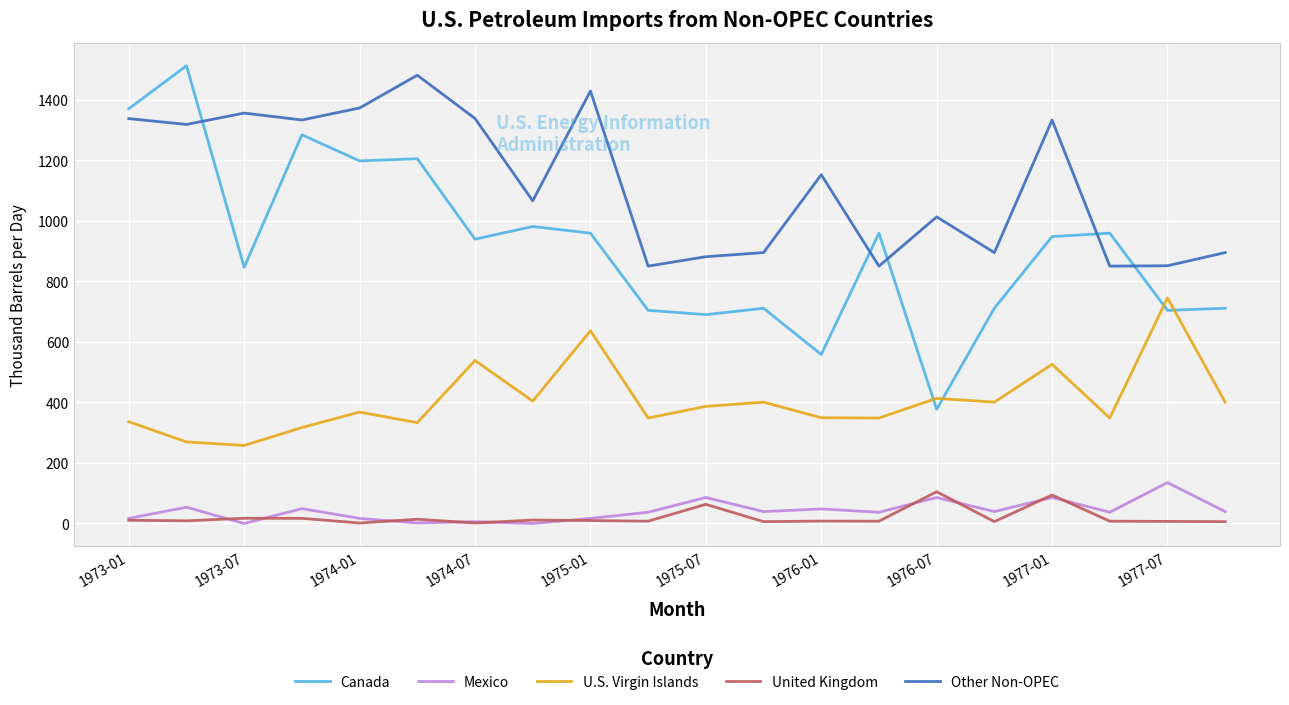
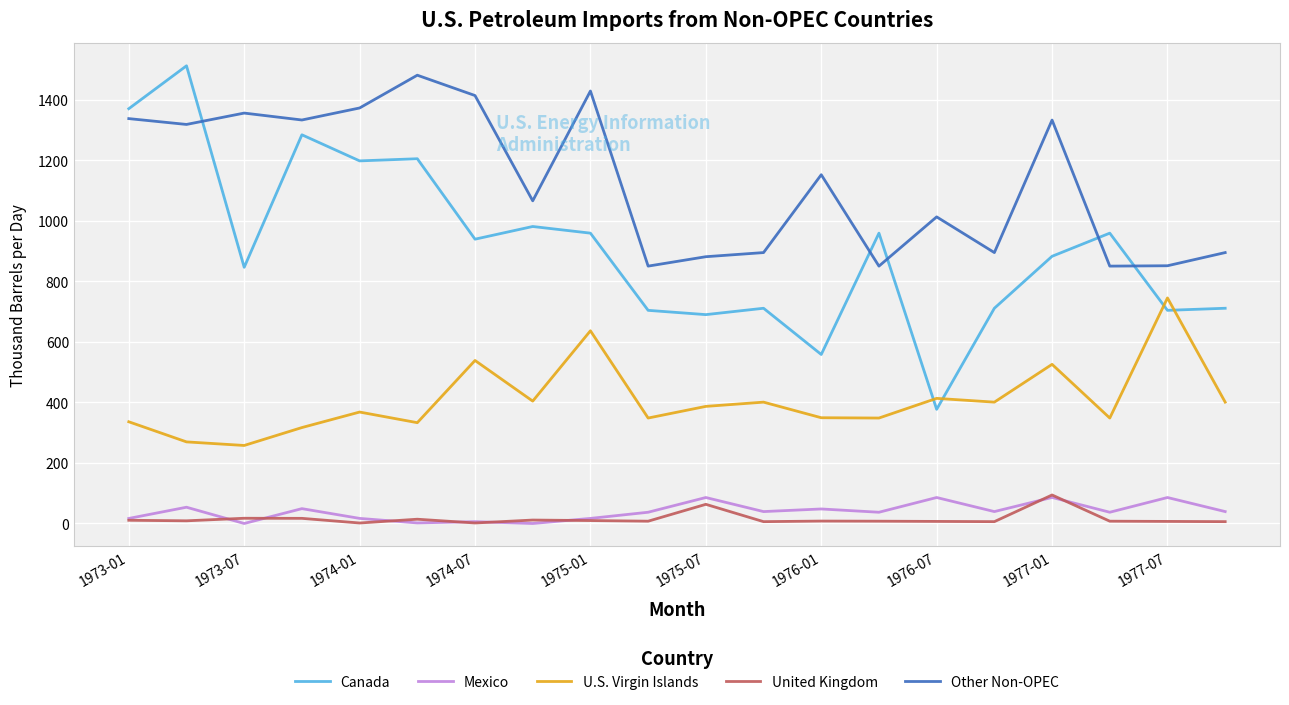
  {
    "Canada": {
      "1973-01": 1370,
      "1973-07": 850,
      "1974-01": 1200,
      "1974-07": 940,
      "1975-01": 960,
      "1975-07": 690,
      "1976-01": 560,
      "1976-07": 380,
-     "1977-01": 950,
+     "1977-01": 880,
      "1977-07": 700
    },
    "Mexico": {
      "1973-07": 0,
      "1974-01": 20,
      "1975-07": 90,
      "1976-01": 50,
      "1976-07": 90,
-     "1977-07": 140
+     "1977-07": 90
    },
    "U.S. Virgin Islands": {
      "1973-01": 340,
      "1973-07": 260,
      "1974-01": 370,
      "1974-07": 540,
      "1975-01": 640,
      "1975-07": 390,
      "1976-01": 350,
      "1976-07": 410,
      "1977-01": 530,
      "1977-07": 750
    },
    "United Kingdom": {
      "1973-07": 20,
      "1974-01": 0,
      "1975-07": 60,
      "1976-01": 10,
-     "1976-07": 100,
+     "1976-07": 10,
      "1977-07": 10
    },
    "Other Non-OPEC": {
      "1973-01": 1340,
      "1973-07": 1360,
      "1974-01": 1370,
-     "1974-07": 1340,
+     "1974-07": 1410,
      "1975-01": 1430,
      "1975-07": 880,
      "1976-01": 1150,
      "1976-07": 1010,
      "1977-01": 1330,
      "1977-07": 850
    }
  }
